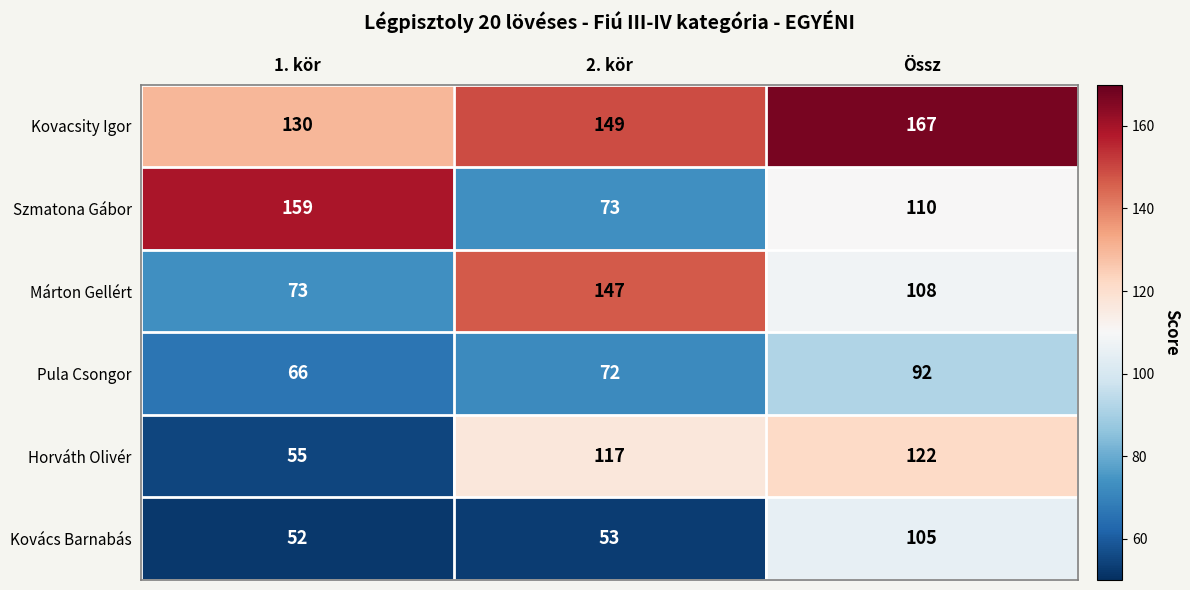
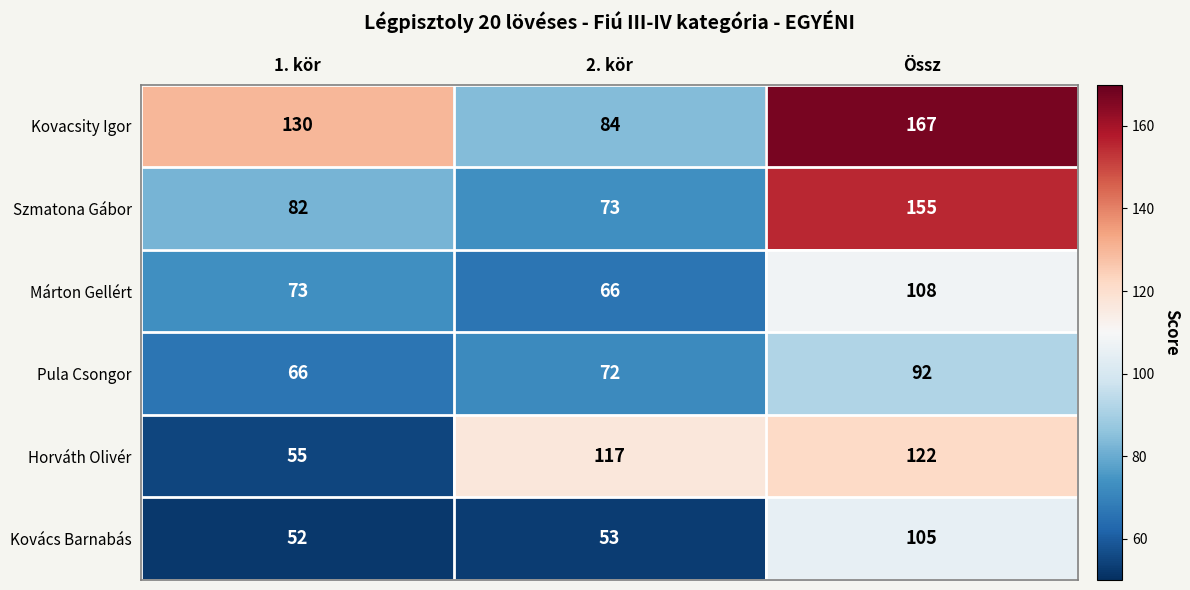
  {
    "Kovacsity Igor": {
      "1. kör": 130,
-     "2. kör": 149,
+     "2. kör": 84,
      "Össz": 167
    },
    "Szmatona Gábor": {
-     "1. kör": 159,
+     "1. kör": 82,
      "2. kör": 73,
-     "Össz": 110
+     "Össz": 155
    },
    "Márton Gellért": {
      "1. kör": 73,
-     "2. kör": 147,
+     "2. kör": 66,
      "Össz": 108
    },
    "Pula Csongor": {
      "1. kör": 66,
      "2. kör": 72,
      "Össz": 92
    },
    "Horváth Olivér": {
      "1. kör": 55,
      "2. kör": 117,
      "Össz": 122
    },
    "Kovács Barnabás": {
      "1. kör": 52,
      "2. kör": 53,
      "Össz": 105
    }
  }
